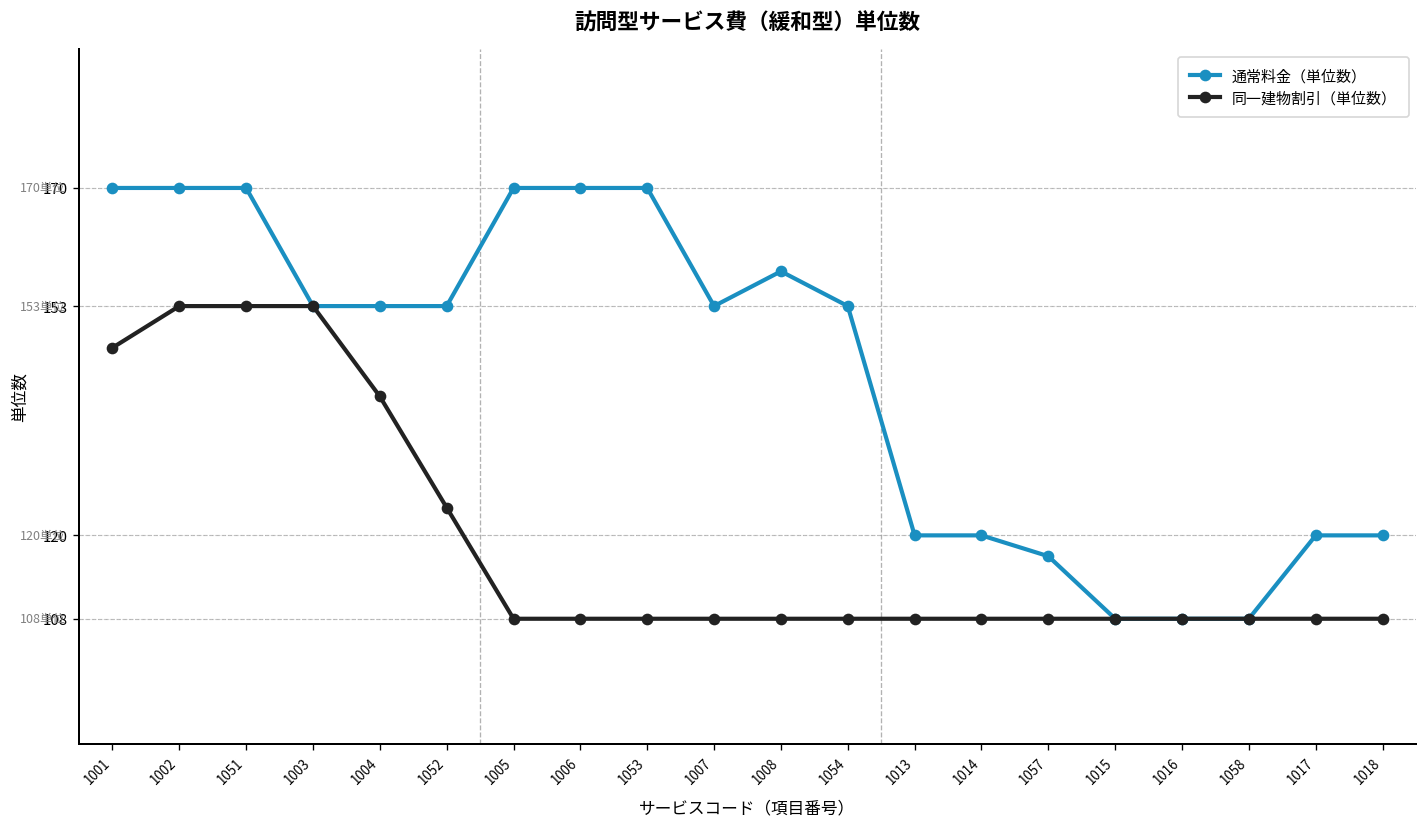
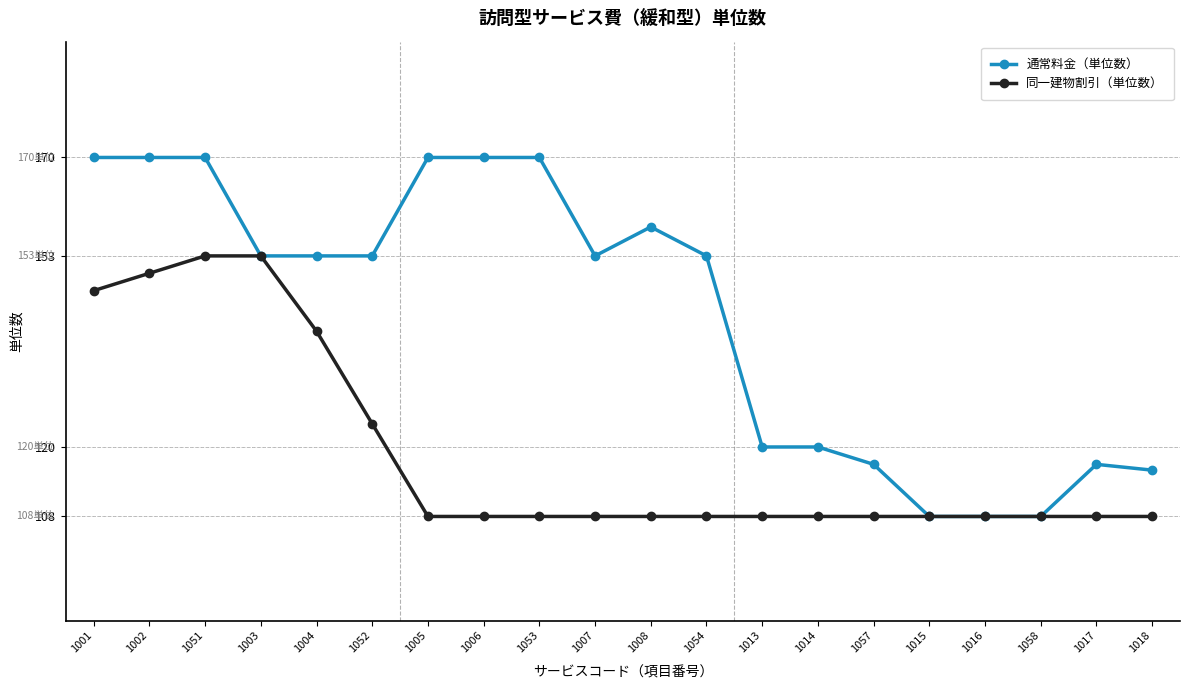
  {
    "通常料金（単位数）": {
      "1001": 170,
      "1002": 170,
      "1051": 170,
      "1004": 153,
      "1052": 153,
      "1005": 170,
      "1006": 170,
      "1053": 170,
      "1007": 153,
      "1008": 158,
      "1054": 153,
      "1013": 120,
      "1014": 120,
      "1057": 117,
-     "1017": 120,
-     "1018": 120
+     "1017": 117,
+     "1018": 116
    },
    "同一建物割引（単位数）": {
      "1001": 147,
-     "1002": 153,
+     "1002": 150,
      "1051": 153,
      "1004": 140,
      "1052": 124,
      "1005": 108,
      "1006": 108,
      "1053": 108,
      "1007": 108,
      "1008": 108,
      "1054": 108,
      "1013": 108,
      "1014": 108,
      "1057": 108,
      "1017": 108,
      "1018": 108
    }
  }
